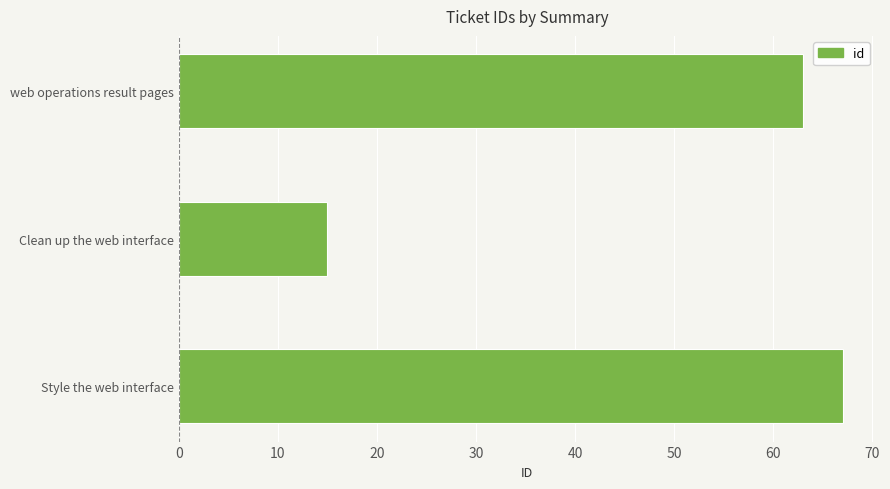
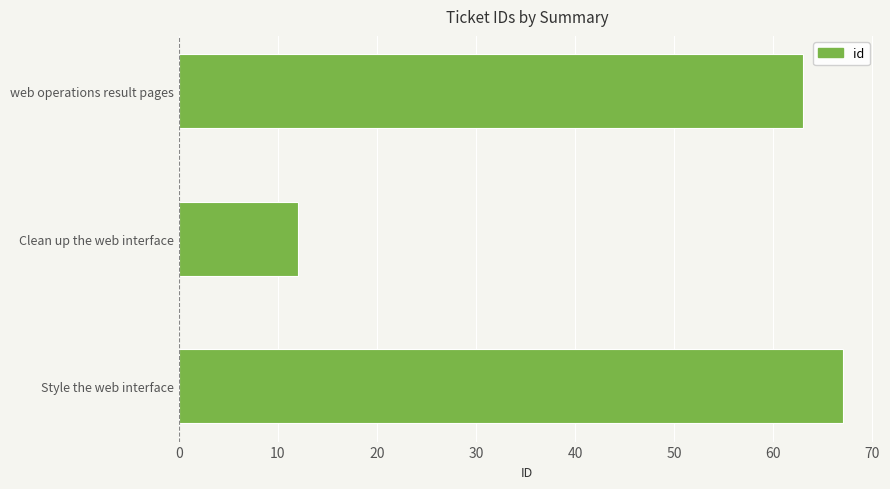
  {
    "web operations result pages": 63,
-   "Clean up the web interface": 15,
+   "Clean up the web interface": 12,
    "Style the web interface": 67
  }
